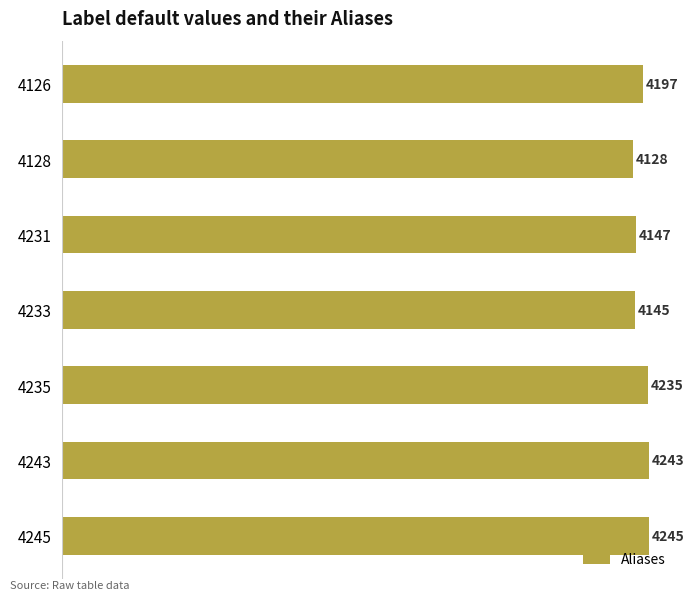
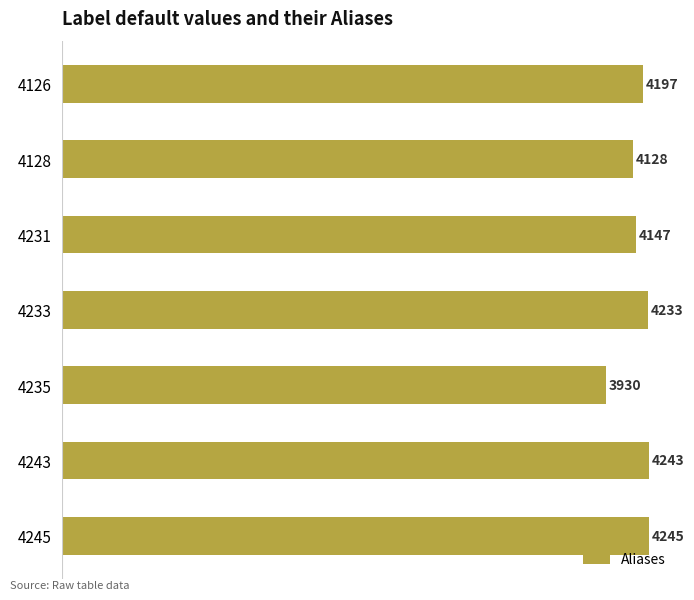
  {
    "4126": 4197,
    "4128": 4128,
    "4231": 4147,
-   "4233": 4145,
-   "4235": 4235,
+   "4233": 4233,
+   "4235": 3930,
    "4243": 4243,
    "4245": 4245
  }
